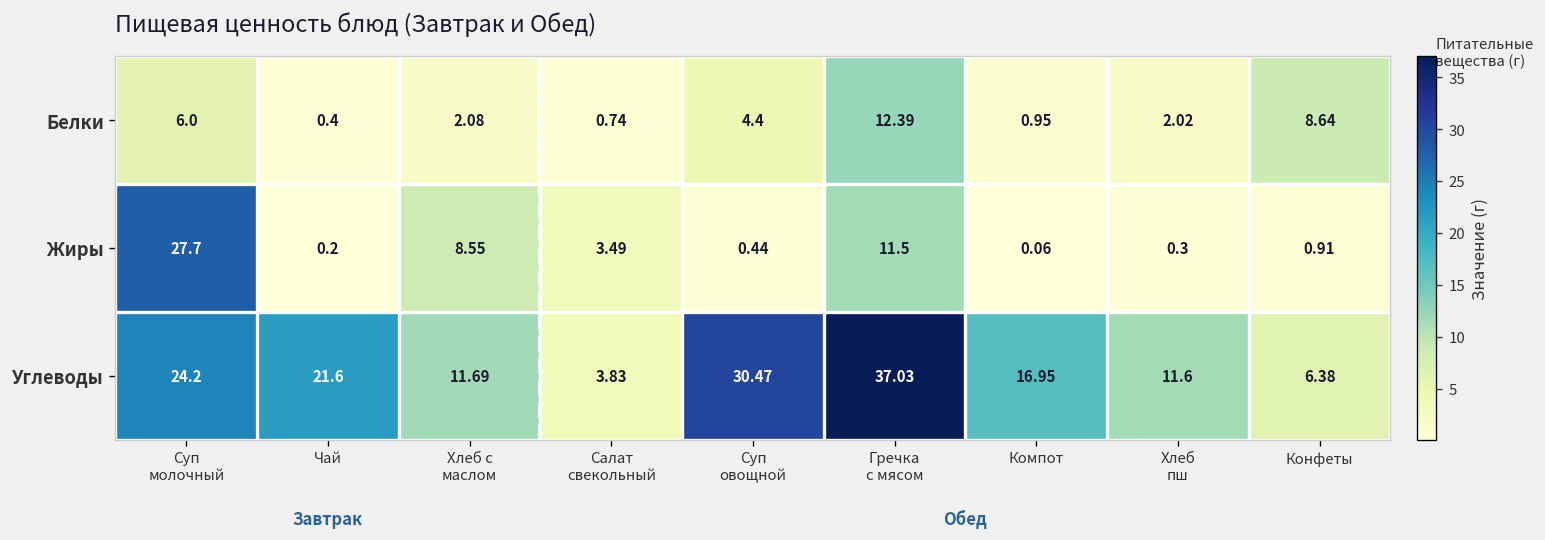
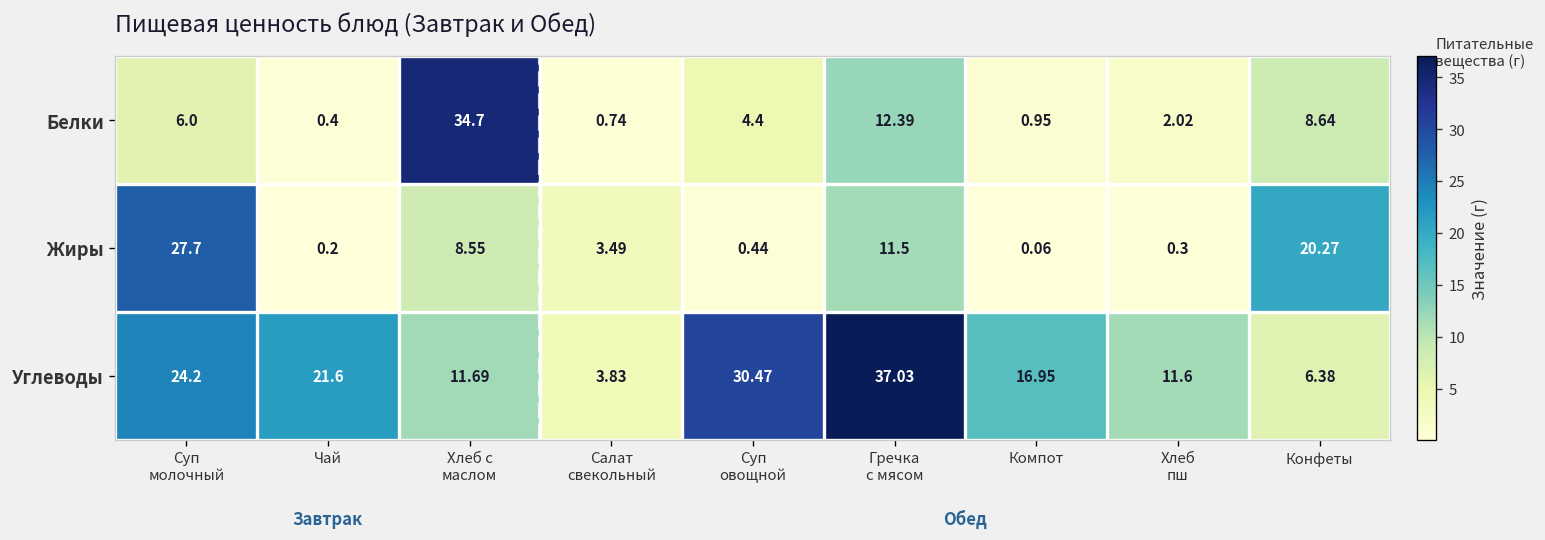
  {
    "Белки": {
      "Суп молочный": 6.0,
      "Чай": 0.4,
-     "Хлеб с маслом": 2.08,
+     "Хлеб с маслом": 34.7,
      "Салат свекольный": 0.74,
      "Суп овощной": 4.4,
      "Гречка с мясом": 12.39,
      "Компот": 0.95,
      "Хлеб пш": 2.02,
      "Конфеты": 8.64
    },
    "Жиры": {
      "Суп молочный": 27.7,
      "Чай": 0.2,
      "Хлеб с маслом": 8.55,
      "Салат свекольный": 3.49,
      "Суп овощной": 0.44,
      "Гречка с мясом": 11.5,
      "Компот": 0.06,
      "Хлеб пш": 0.3,
-     "Конфеты": 0.91
+     "Конфеты": 20.27
    },
    "Углеводы": {
      "Суп молочный": 24.2,
      "Чай": 21.6,
      "Хлеб с маслом": 11.69,
      "Салат свекольный": 3.83,
      "Суп овощной": 30.47,
      "Гречка с мясом": 37.03,
      "Компот": 16.95,
      "Хлеб пш": 11.6,
      "Конфеты": 6.38
    }
  }
